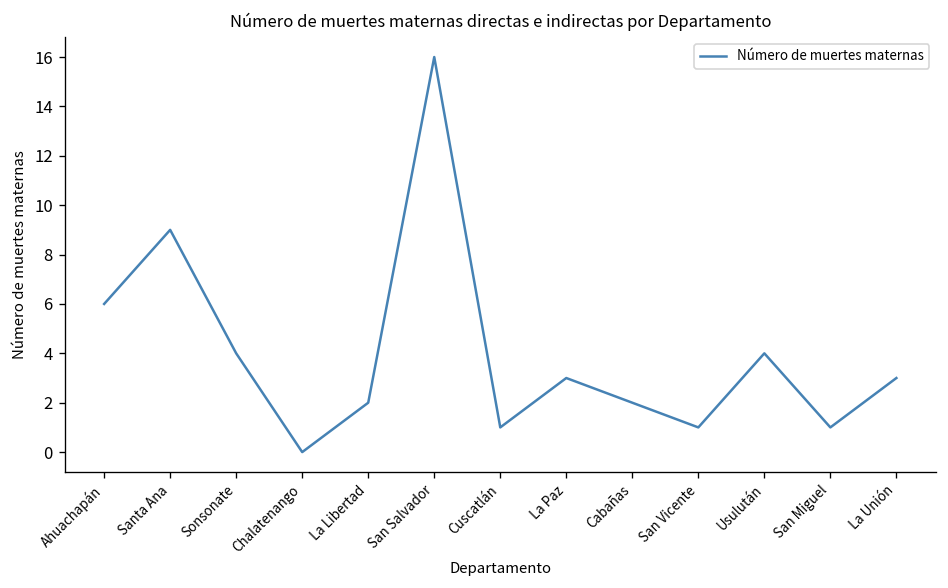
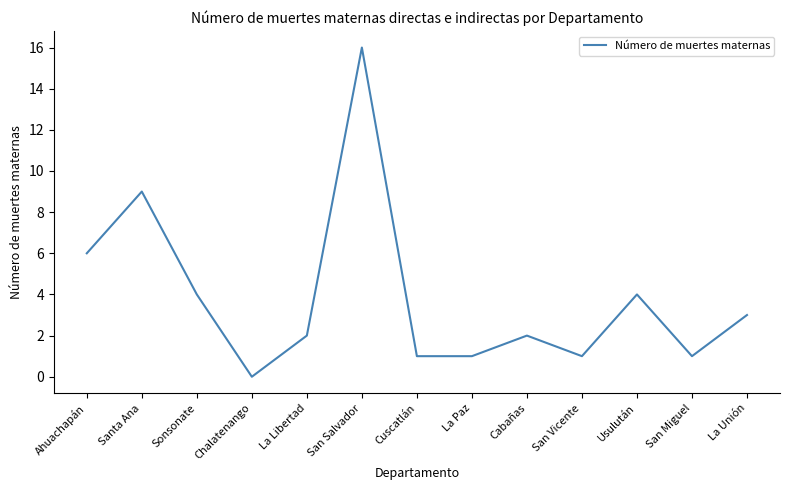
  {
    "Ahuachapán": 6,
    "Santa Ana": 9,
    "Sonsonate": 4,
    "Chalatenango": 0,
    "La Libertad": 2,
    "San Salvador": 16,
    "Cuscatlán": 1,
-   "La Paz": 3,
+   "La Paz": 1,
    "Cabañas": 2,
    "San Vicente": 1,
    "Usulután": 4,
    "San Miguel": 1,
    "La Unión": 3
  }
